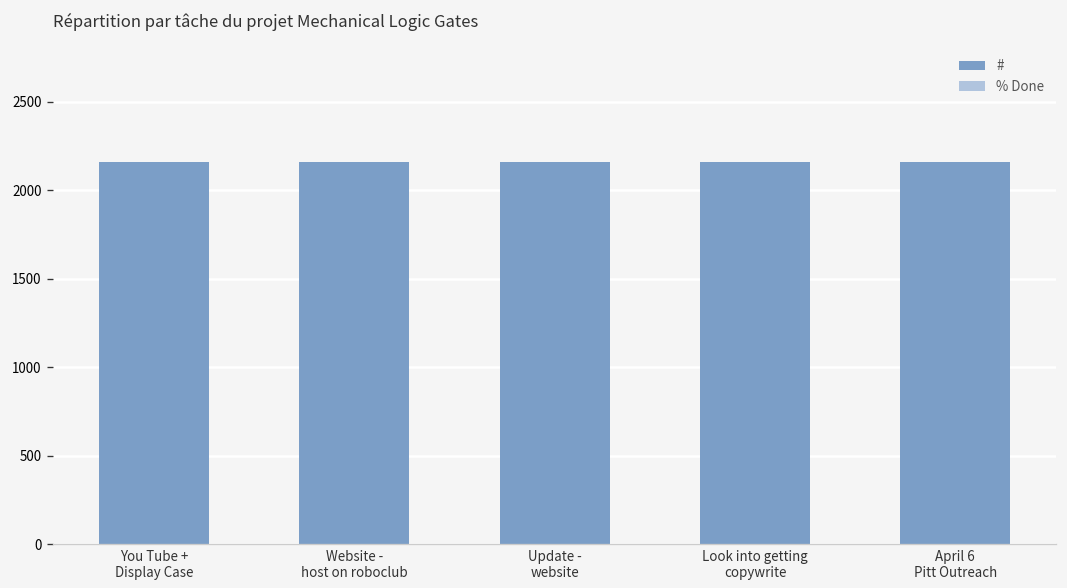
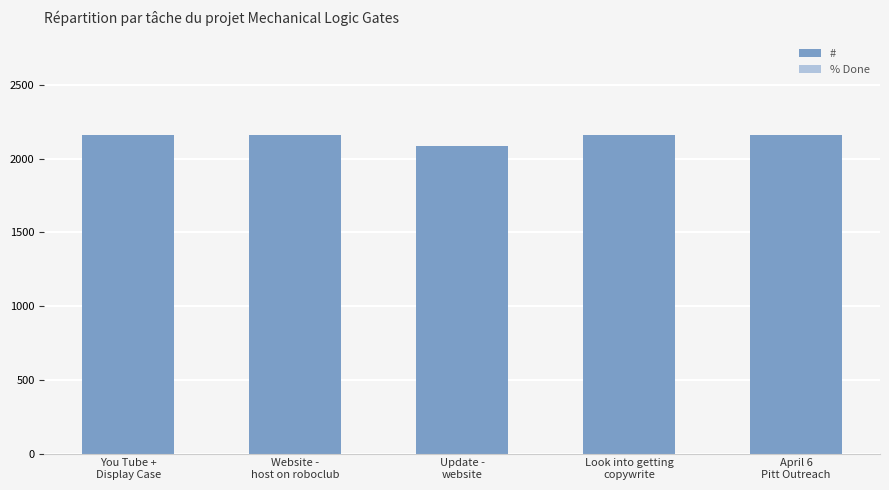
  {
    "#": {
      "You Tube + Display Case": 2160,
      "Website - host on roboclub": 2160,
-     "Update - website": 2160,
+     "Update - website": 2090,
      "Look into getting copywrite": 2160,
      "April 6 Pitt Outreach": 2160
    },
    "% Done": {
      "You Tube + Display Case": 0,
      "Website - host on roboclub": 0,
      "Update - website": 0,
      "Look into getting copywrite": 0,
      "April 6 Pitt Outreach": 0
    }
  }
